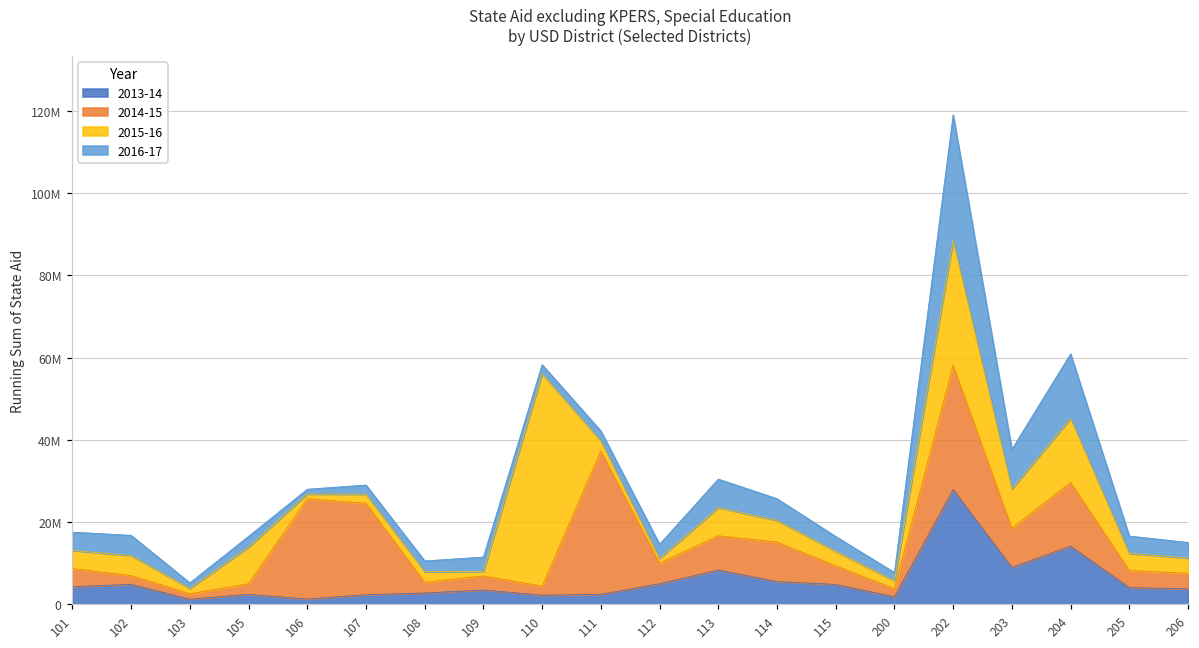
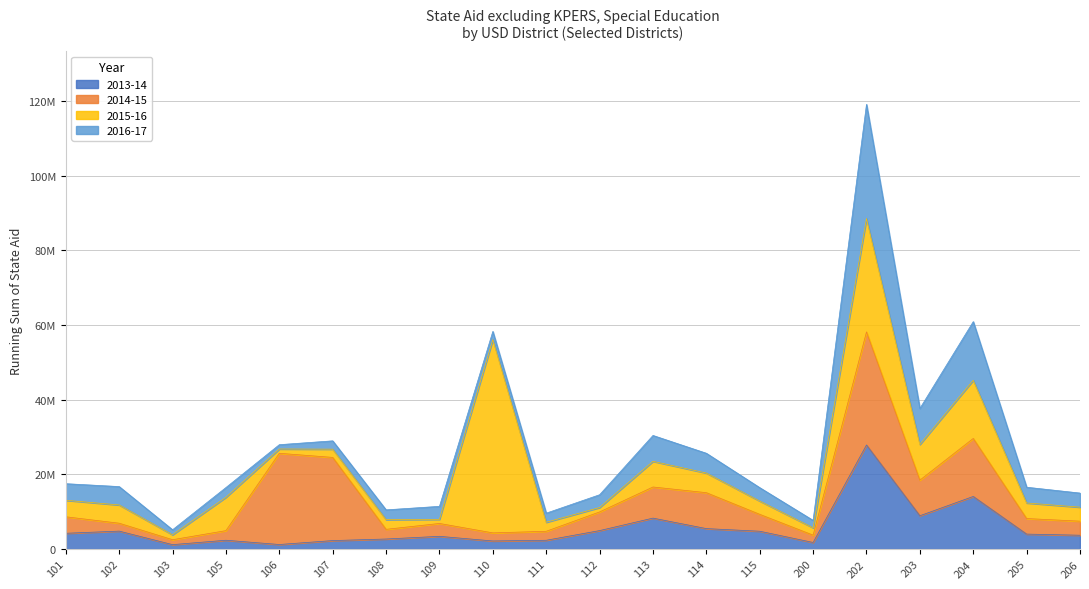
  {
    "2014-15": {
      "101": 4000000,
      "102": 2000000,
      "103": 1000000,
      "105": 3000000,
      "106": 24000000,
      "107": 22000000,
      "108": 3000000,
      "109": 3000000,
      "110": 2000000,
-     "111": 35000000,
+     "111": 2000000,
      "112": 5000000,
      "113": 8000000,
      "114": 10000000,
      "115": 5000000,
      "200": 2000000,
      "202": 30000000,
      "203": 10000000,
      "204": 16000000,
      "205": 4000000,
      "206": 4000000
    },
    "2015-16": {
      "101": 4000000,
      "102": 5000000,
      "103": 1000000,
      "105": 9000000,
      "106": 1000000,
      "107": 2000000,
      "108": 3000000,
      "109": 1000000,
      "110": 52000000,
      "111": 2000000,
      "112": 1000000,
      "113": 7000000,
      "114": 5000000,
      "115": 4000000,
      "200": 2000000,
      "202": 30000000,
      "203": 10000000,
      "204": 16000000,
      "205": 4000000,
      "206": 4000000
    }
  }
